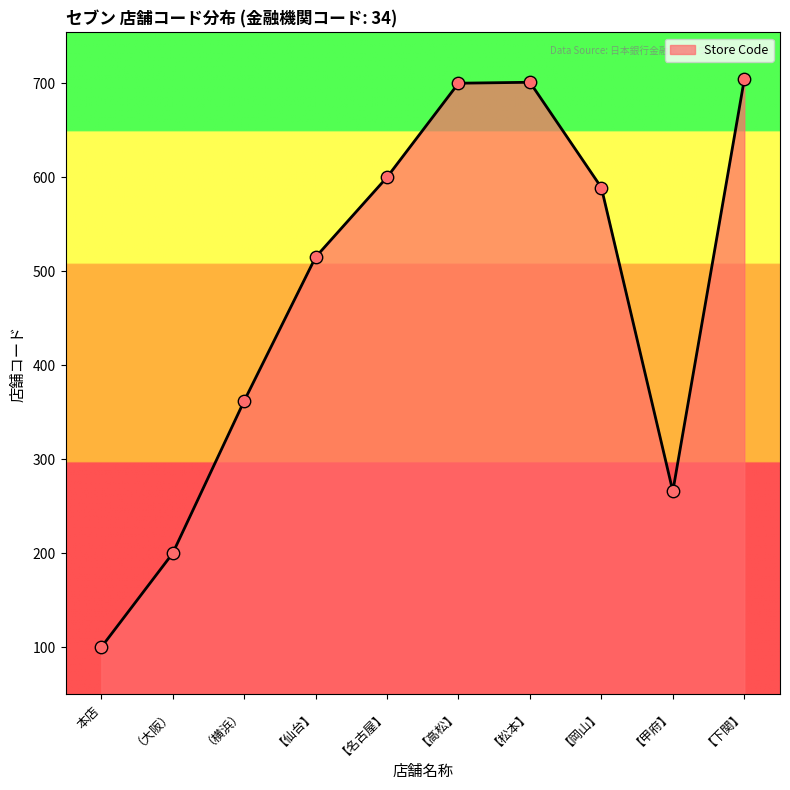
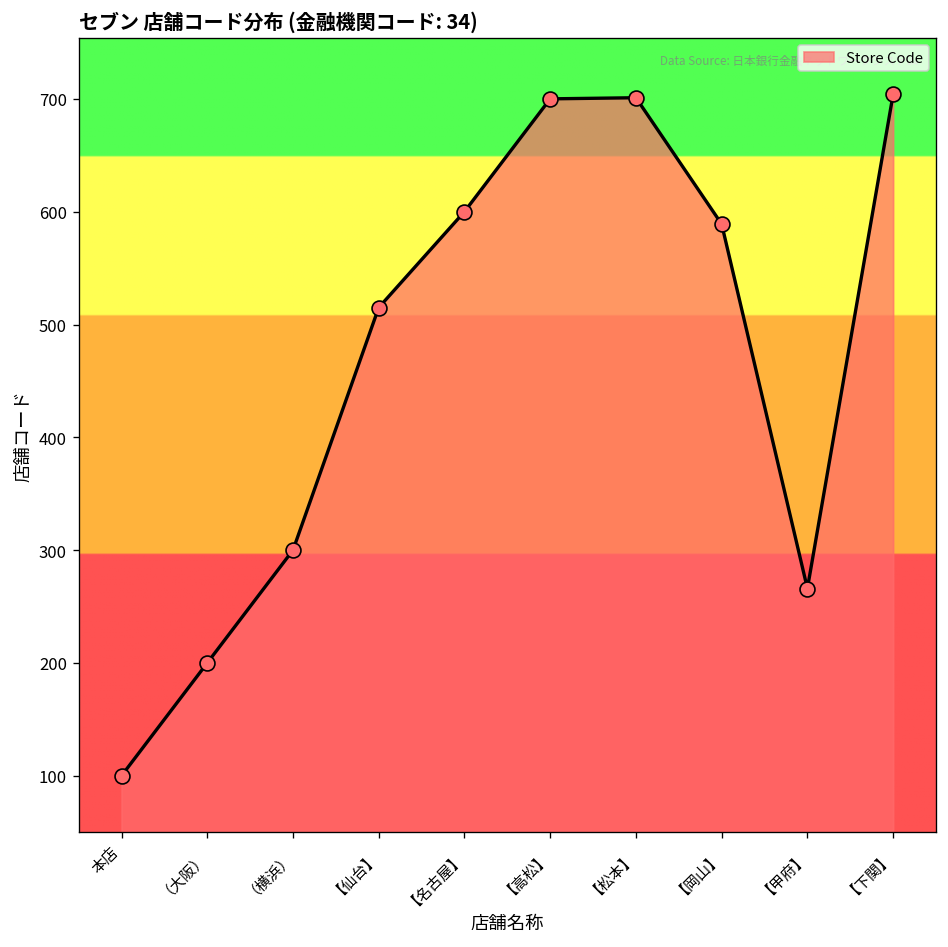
  {
    "本店": 100,
    "（大阪）": 200,
-   "（横浜）": 360,
+   "（横浜）": 300,
    "【仙台】": 520,
    "【名古屋】": 600,
    "【高松】": 700,
    "【松本】": 700,
    "【岡山】": 590,
    "【甲府】": 270,
    "【下関】": 700
  }
